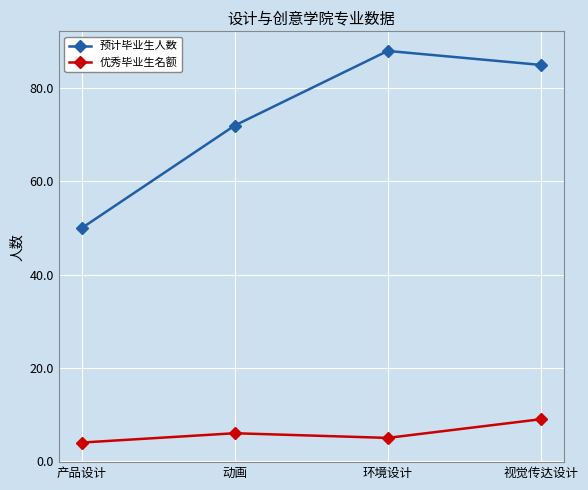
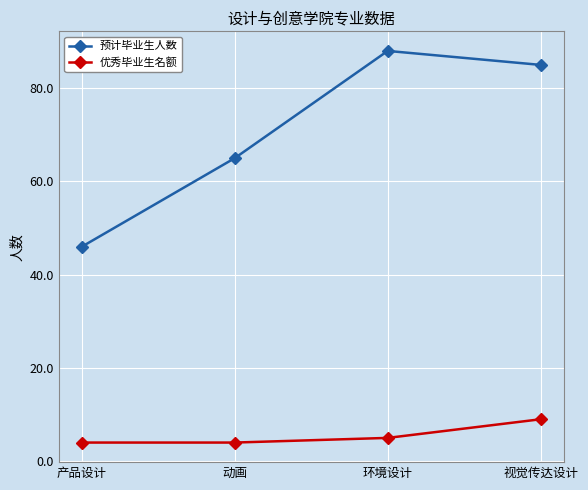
  {
    "预计毕业生人数": {
-     "产品设计": 50,
-     "动画": 72,
+     "产品设计": 46,
+     "动画": 65,
      "环境设计": 88,
      "视觉传达设计": 85
    },
    "优秀毕业生名额": {
      "产品设计": 4,
-     "动画": 6,
+     "动画": 4,
      "环境设计": 5,
      "视觉传达设计": 9
    }
  }
